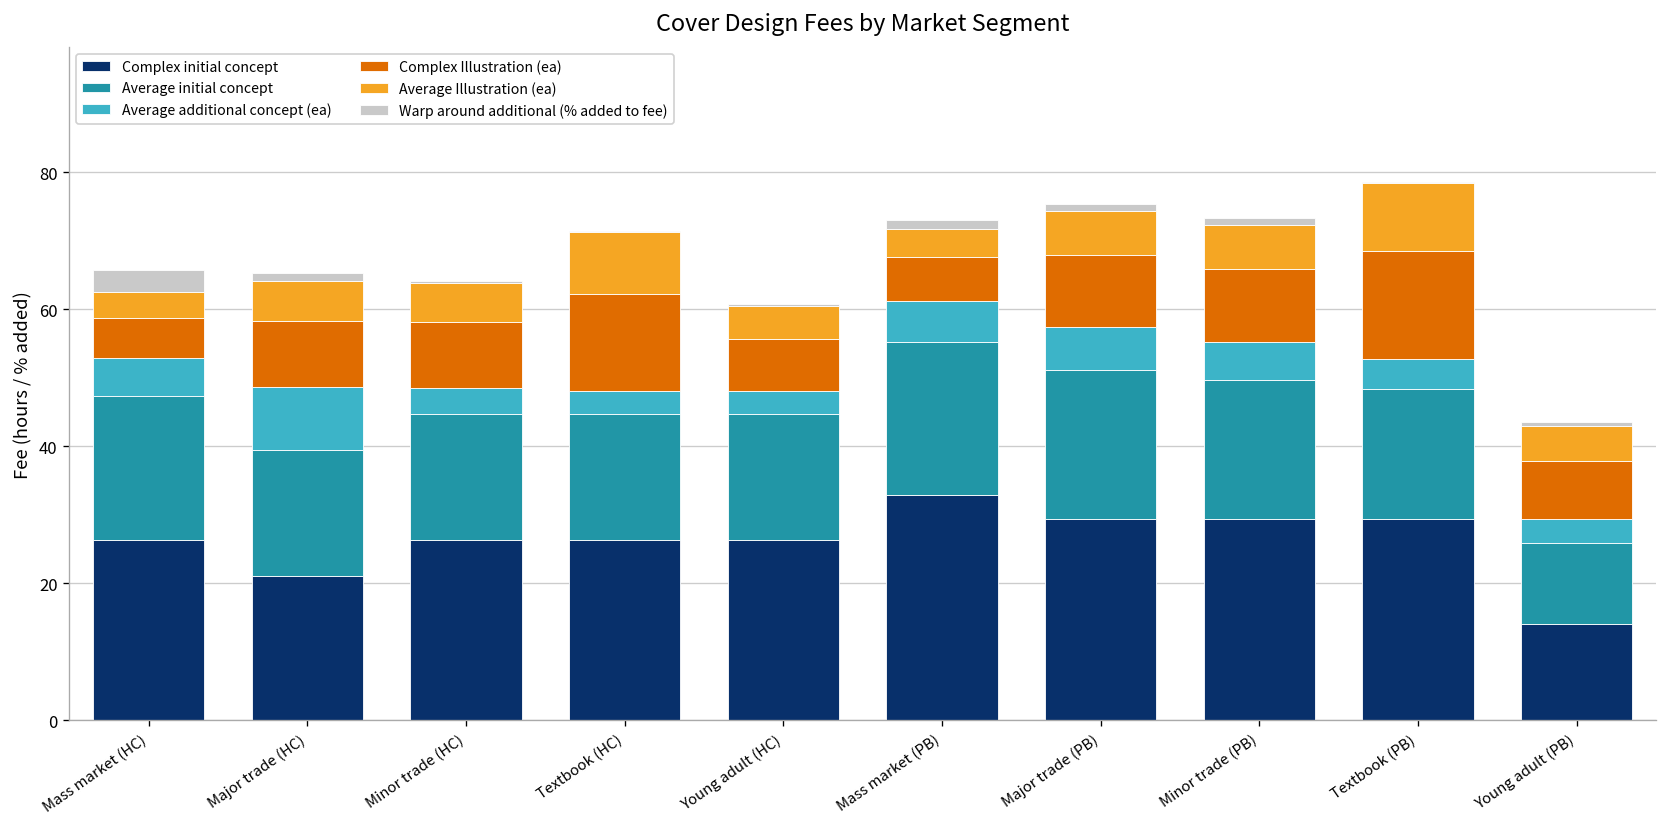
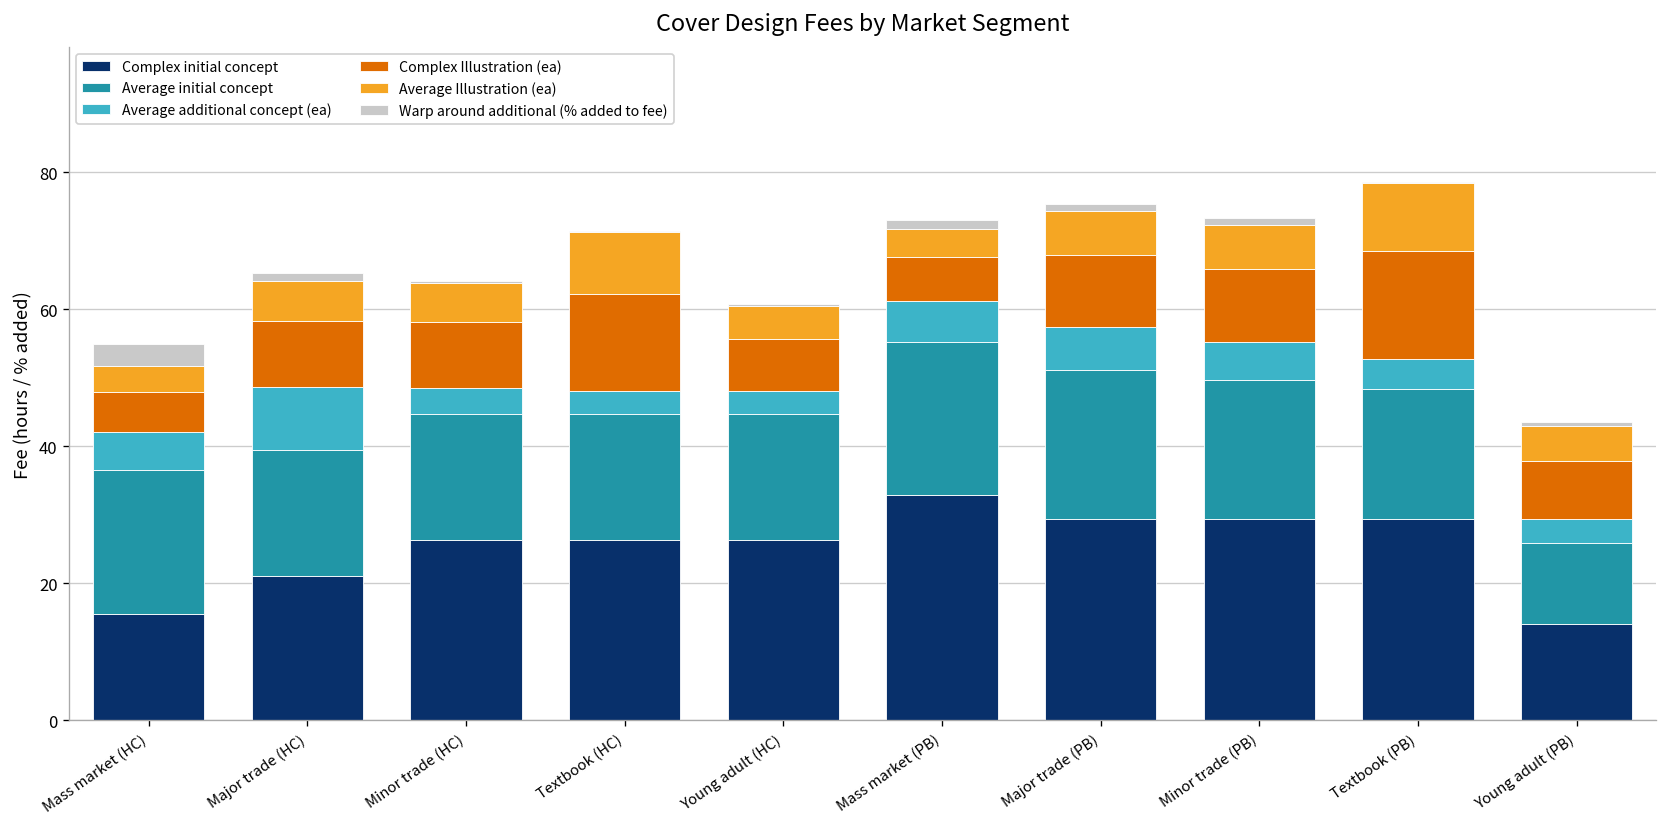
  {
    "Complex initial concept": {
-     "Mass market (HC)": 26,
+     "Mass market (HC)": 16,
      "Major trade (HC)": 21,
      "Minor trade (HC)": 26,
      "Textbook (HC)": 26,
      "Young adult (HC)": 26,
      "Mass market (PB)": 33,
      "Major trade (PB)": 29,
      "Minor trade (PB)": 29,
      "Textbook (PB)": 29,
      "Young adult (PB)": 14
    },
    "Complex Illustration (ea)": {
      "Mass market (HC)": 6,
      "Major trade (HC)": 10,
      "Minor trade (HC)": 10,
      "Textbook (HC)": 14,
      "Young adult (HC)": 8,
      "Mass market (PB)": 6,
      "Major trade (PB)": 11,
      "Minor trade (PB)": 11,
      "Textbook (PB)": 16,
      "Young adult (PB)": 8
    },
    "Average Illustration (ea)": {
      "Mass market (HC)": 4,
      "Major trade (HC)": 6,
      "Minor trade (HC)": 6,
      "Textbook (HC)": 9,
      "Young adult (HC)": 5,
      "Mass market (PB)": 4,
      "Major trade (PB)": 6,
      "Minor trade (PB)": 6,
      "Textbook (PB)": 10,
      "Young adult (PB)": 5
    },
    "Warp around additional (% added to fee)": {
      "Mass market (HC)": 3,
      "Major trade (HC)": 1,
      "Mass market (PB)": 1,
      "Major trade (PB)": 1,
      "Minor trade (PB)": 1,
      "Young adult (PB)": 1
    }
  }
